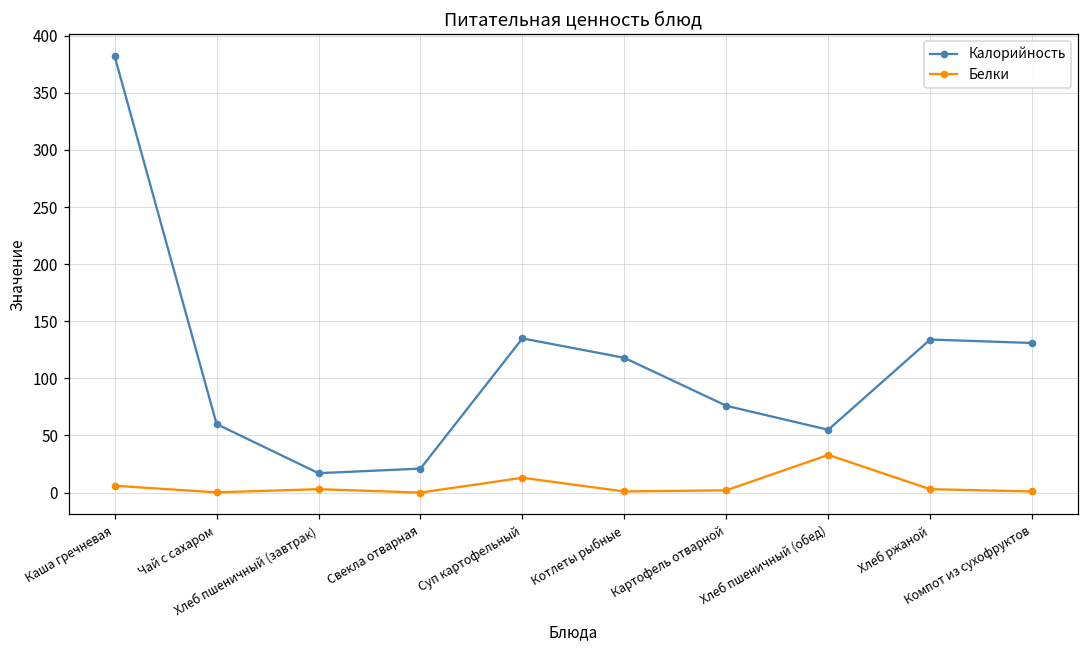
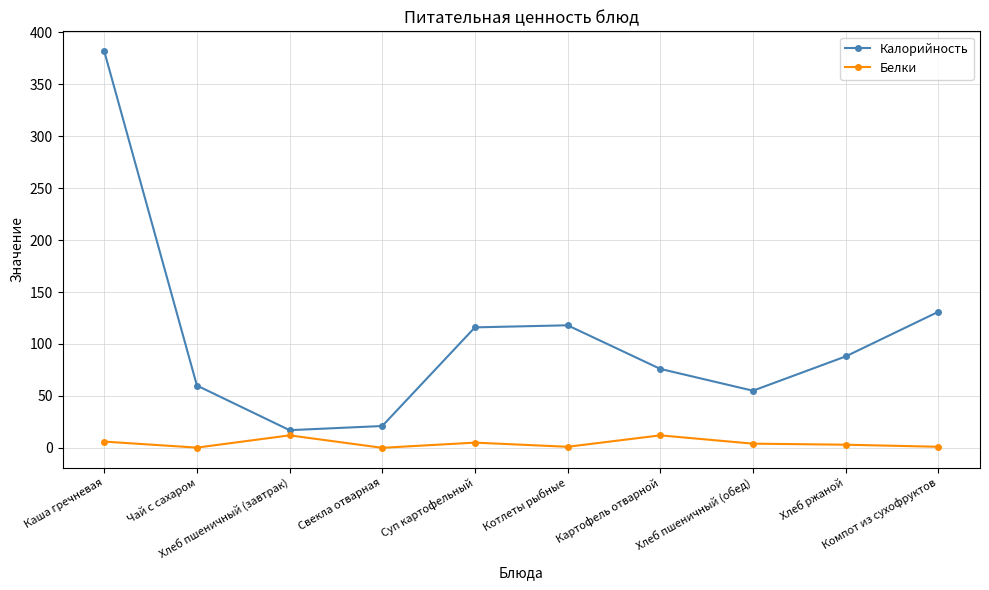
  {
    "Калорийность": {
      "Каша гречневая": 382,
      "Чай с сахаром": 60,
      "Хлеб пшеничный (завтрак)": 17,
      "Свекла отварная": 21,
-     "Суп картофельный": 135,
+     "Суп картофельный": 116,
      "Котлеты рыбные": 118,
      "Картофель отварной": 76,
      "Хлеб пшеничный (обед)": 55,
-     "Хлеб ржаной": 134,
+     "Хлеб ржаной": 88,
      "Компот из сухофруктов": 131
    },
    "Белки": {
      "Каша гречневая": 6,
      "Чай с сахаром": 0,
-     "Хлеб пшеничный (завтрак)": 3,
+     "Хлеб пшеничный (завтрак)": 12,
      "Свекла отварная": 0,
-     "Суп картофельный": 13,
+     "Суп картофельный": 5,
      "Котлеты рыбные": 1,
-     "Картофель отварной": 2,
-     "Хлеб пшеничный (обед)": 33,
+     "Картофель отварной": 12,
+     "Хлеб пшеничный (обед)": 4,
      "Хлеб ржаной": 3,
      "Компот из сухофруктов": 1
    }
  }
